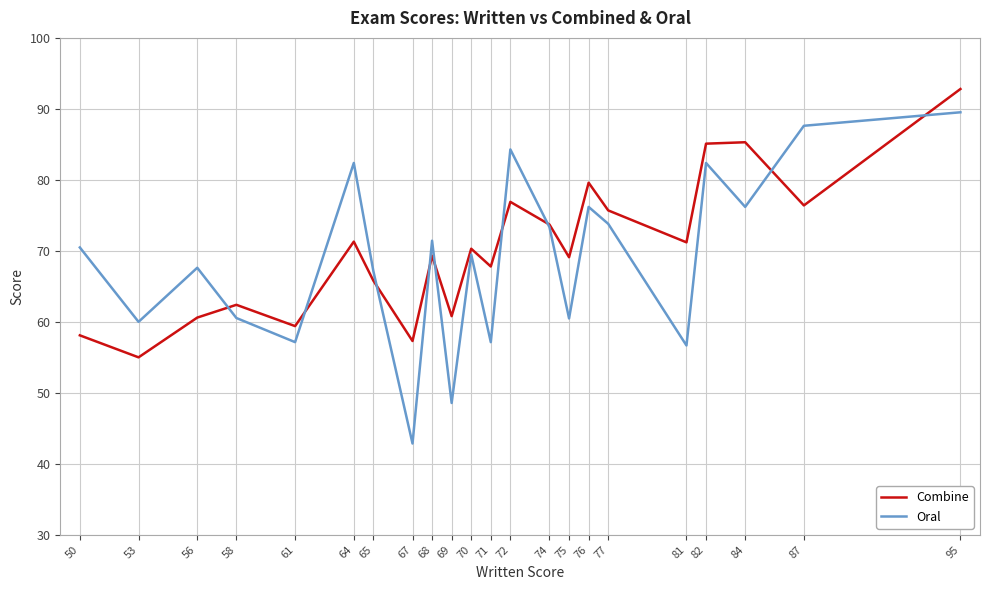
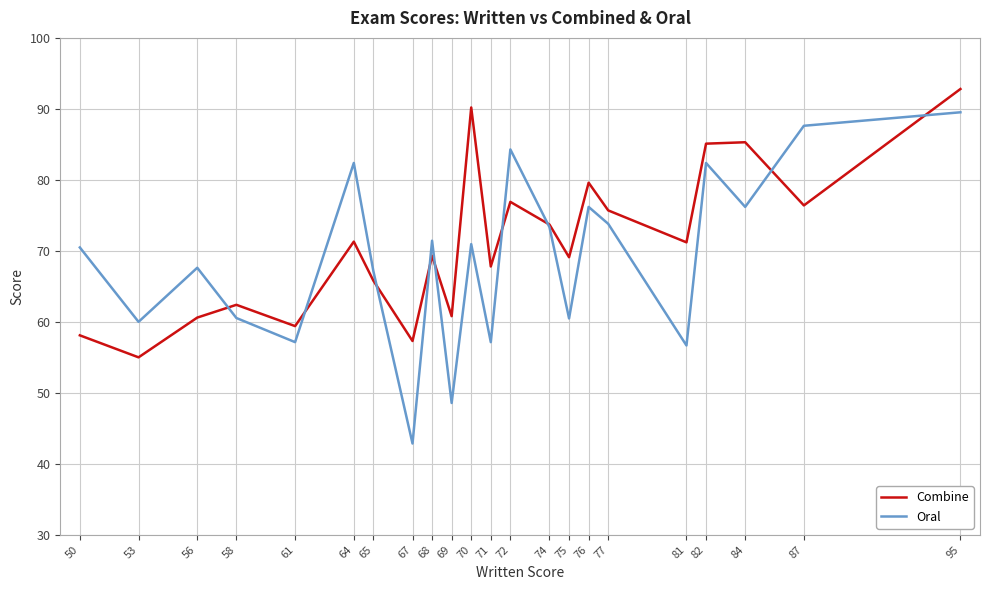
  {
    "Combine": {
      "50": 58,
      "53": 55,
      "56": 61,
      "58": 62,
      "61": 59,
      "64": 71,
      "65": 66,
      "67": 57,
      "68": 69,
      "69": 61,
-     "70": 70,
+     "70": 90,
      "71": 68,
      "72": 77,
      "74": 74,
      "75": 69,
      "76": 80,
      "77": 76,
      "81": 71,
      "82": 85,
      "84": 85,
      "87": 76,
      "95": 93
    },
    "Oral": {
      "50": 70,
      "53": 60,
      "56": 68,
      "58": 61,
      "61": 57,
      "64": 82,
      "65": 67,
      "67": 43,
      "68": 71,
      "69": 49,
-     "70": 69,
+     "70": 71,
      "71": 57,
      "72": 84,
      "74": 73,
      "75": 60,
      "76": 76,
      "77": 74,
      "81": 57,
      "82": 82,
      "84": 76,
      "87": 88,
      "95": 90
    }
  }
